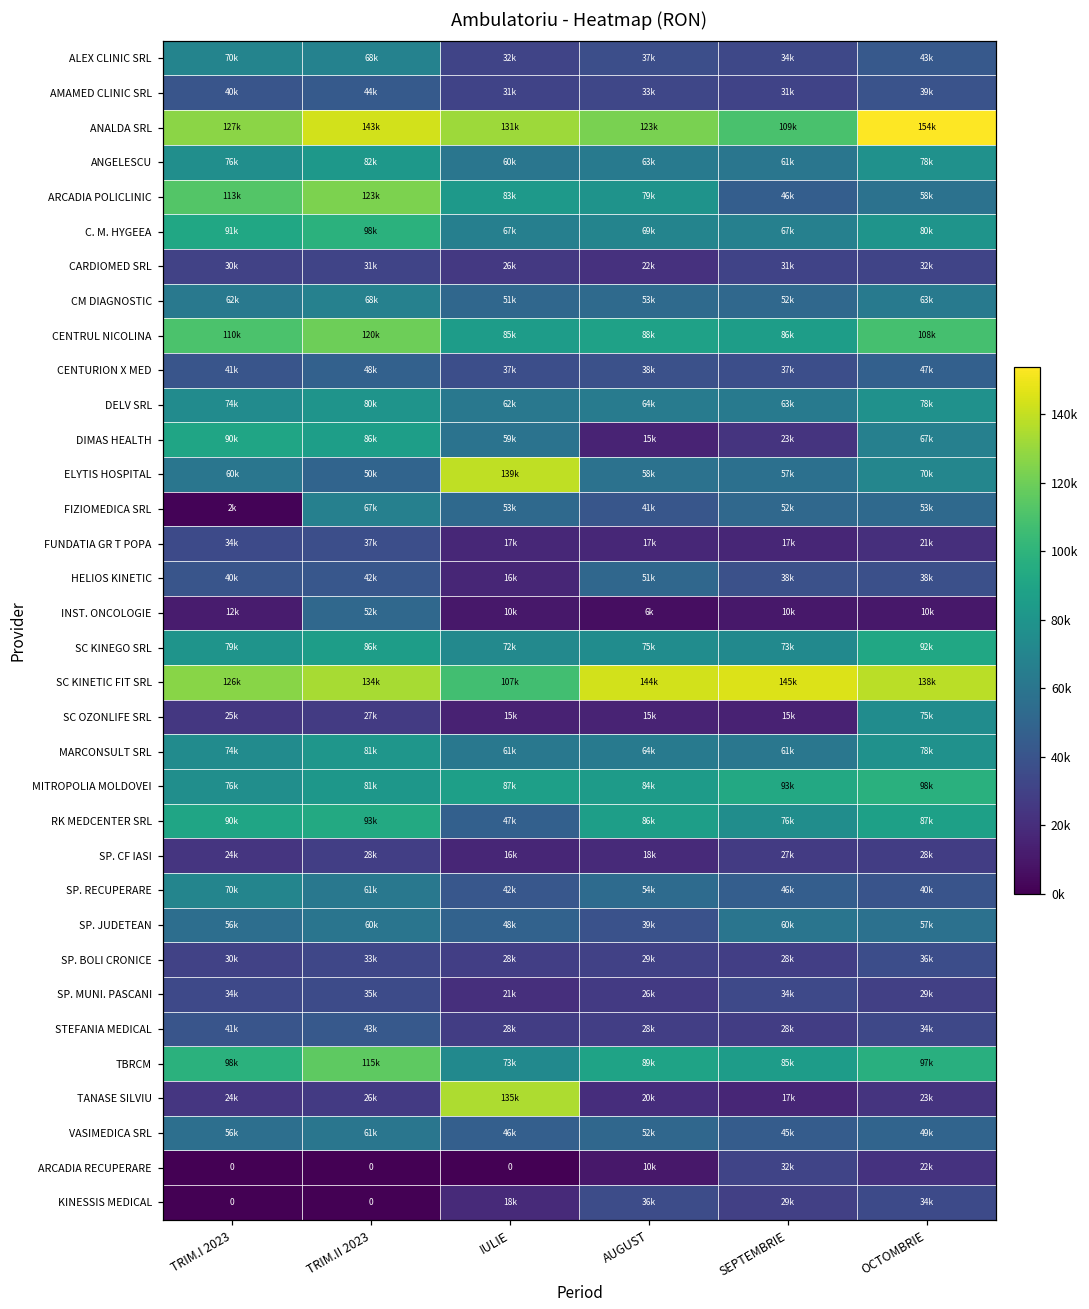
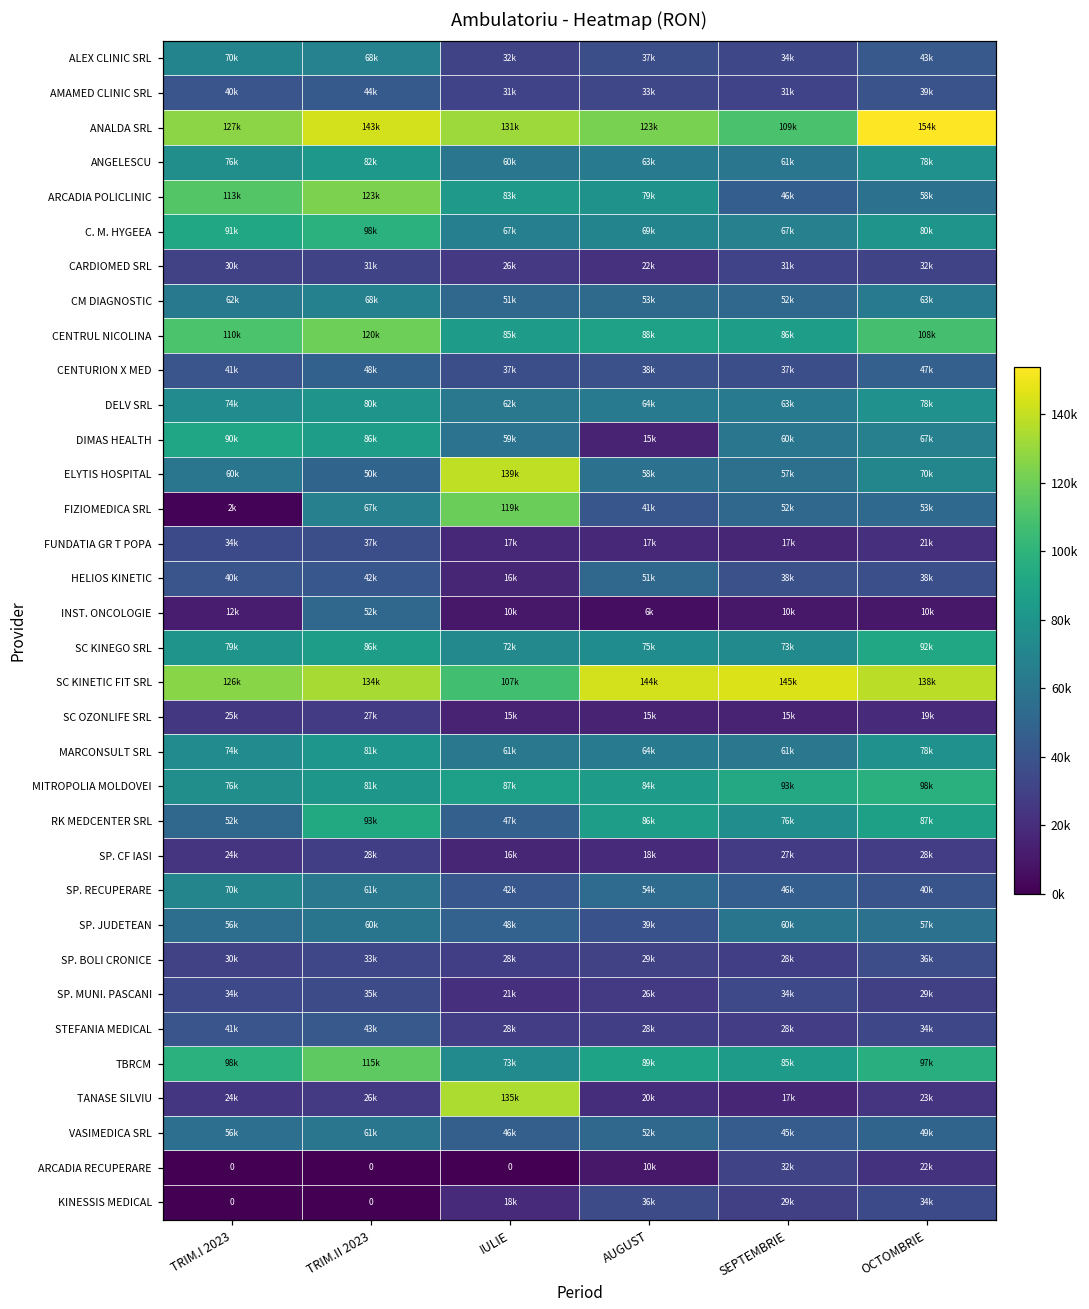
  {
    "DIMAS HEALTH": {
      "TRIM.I 2023": "90k",
      "TRIM.II 2023": "86k",
      "IULIE": "59k",
      "AUGUST": "15k",
-     "SEPTEMBRIE": "23k",
+     "SEPTEMBRIE": "60k",
      "OCTOMBRIE": "67k"
    },
    "FIZIOMEDICA SRL": {
      "TRIM.I 2023": "2k",
      "TRIM.II 2023": "67k",
-     "IULIE": "53k",
+     "IULIE": "119k",
      "AUGUST": "41k",
      "SEPTEMBRIE": "52k",
      "OCTOMBRIE": "53k"
    },
    "SC OZONLIFE SRL": {
      "TRIM.I 2023": "25k",
      "TRIM.II 2023": "27k",
      "IULIE": "15k",
      "AUGUST": "15k",
      "SEPTEMBRIE": "15k",
-     "OCTOMBRIE": "75k"
+     "OCTOMBRIE": "19k"
    },
    "RK MEDCENTER SRL": {
-     "TRIM.I 2023": "90k",
+     "TRIM.I 2023": "52k",
      "TRIM.II 2023": "93k",
      "IULIE": "47k",
      "AUGUST": "86k",
      "SEPTEMBRIE": "76k",
      "OCTOMBRIE": "87k"
    }
  }
